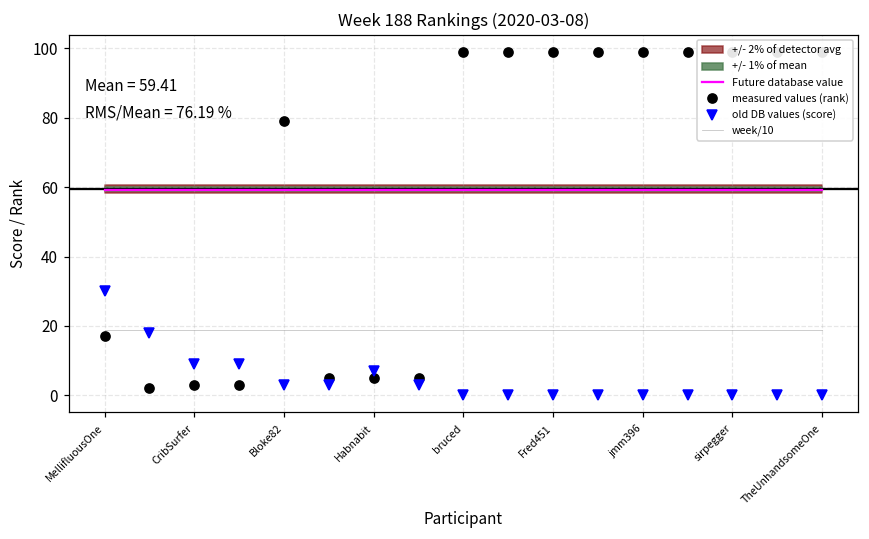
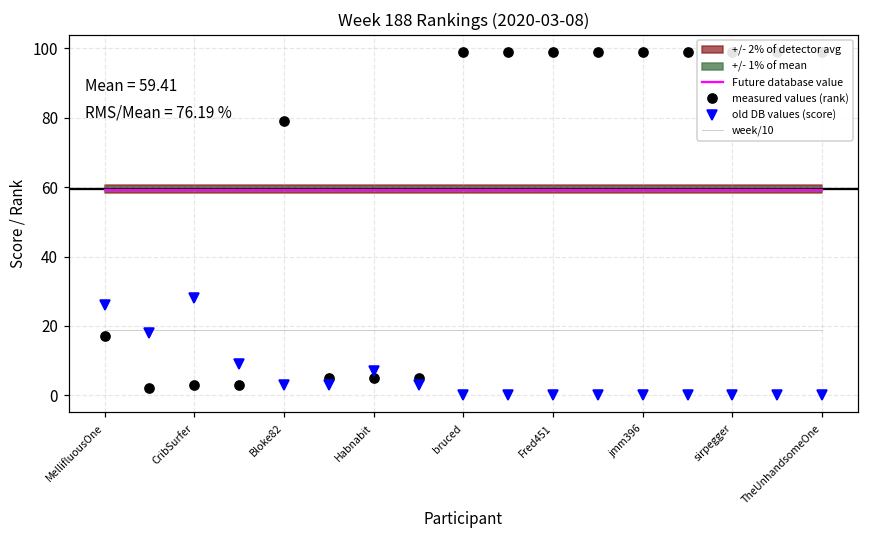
  {
    "measured values (rank)": {
      "MellifluousOne": 17,
      "CribSurfer": 3,
      "Bloke82": 79,
      "Habnabit": 5,
      "bruced": 99,
      "Fred451": 99,
      "jmm396": 99
    },
    "old DB values (score)": {
-     "MellifluousOne": 30,
-     "CribSurfer": 9,
+     "MellifluousOne": 26,
+     "CribSurfer": 28,
      "Bloke82": 3,
      "Habnabit": 7,
      "bruced": 0,
      "Fred451": 0,
      "jmm396": 0,
      "sirpegger": 0,
      "TheUnhandsomeOne": 0
    },
    "week/10": {
      "MellifluousOne": 19,
      "CribSurfer": 19,
      "Bloke82": 19,
      "Habnabit": 19,
      "bruced": 19,
      "Fred451": 19,
      "jmm396": 19,
      "sirpegger": 19,
      "TheUnhandsomeOne": 19
    }
  }
